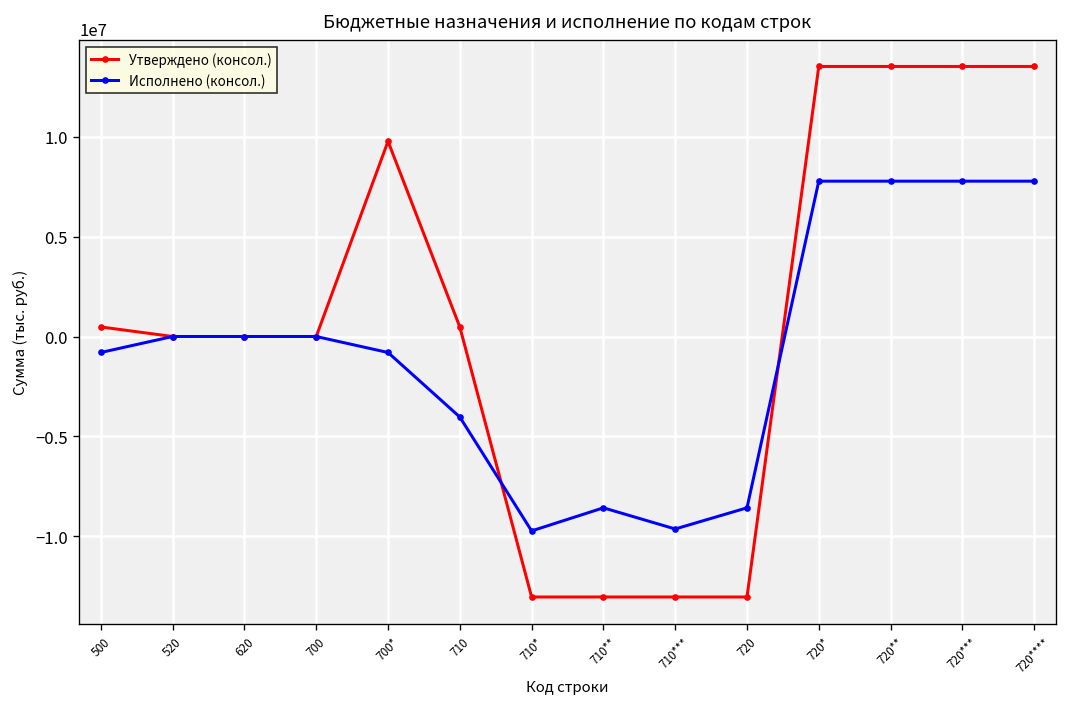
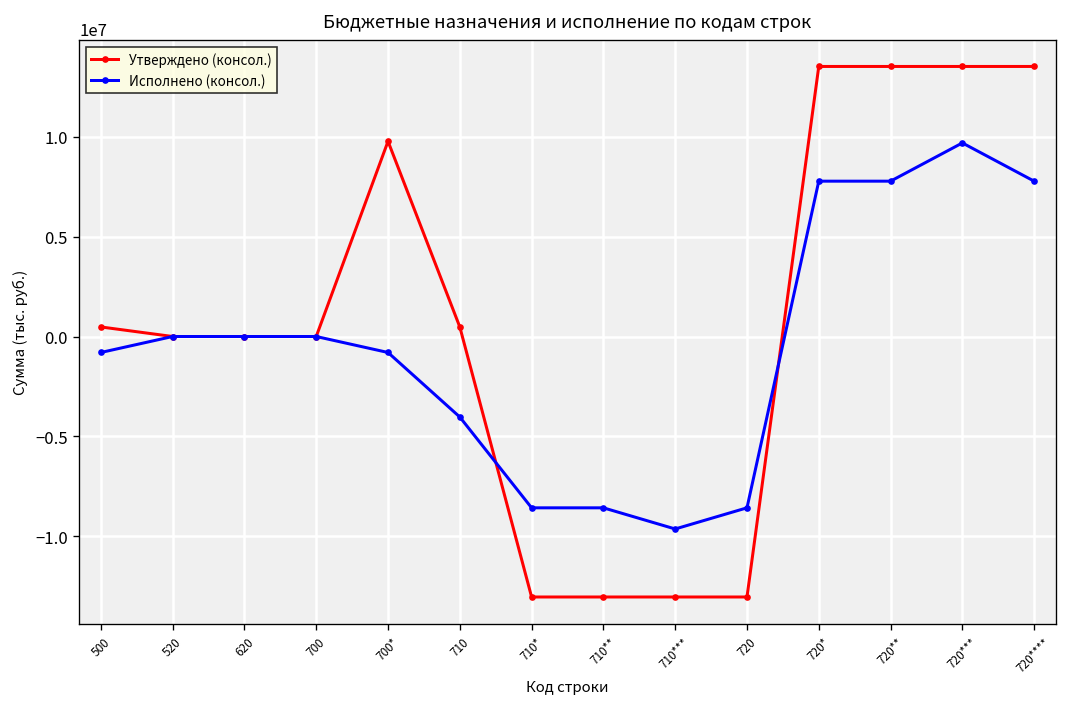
  {
    "Утверждено (консол.)": {
      "500": 500000,
      "700*": 9800000,
      "710": 500000,
      "710*": -13000000,
      "710**": -13000000,
      "710***": -13000000,
      "720": -13000000,
      "720*": 13500000,
      "720**": 13500000,
      "720***": 13500000,
      "720****": 13500000
    },
    "Исполнено (консол.)": {
      "500": -800000,
      "700*": -800000,
      "710": -4000000,
-     "710*": -9700000,
+     "710*": -8600000,
      "710**": -8600000,
      "710***": -9600000,
      "720": -8600000,
      "720*": 7800000,
      "720**": 7800000,
-     "720***": 7800000,
+     "720***": 9700000,
      "720****": 7800000
    }
  }
